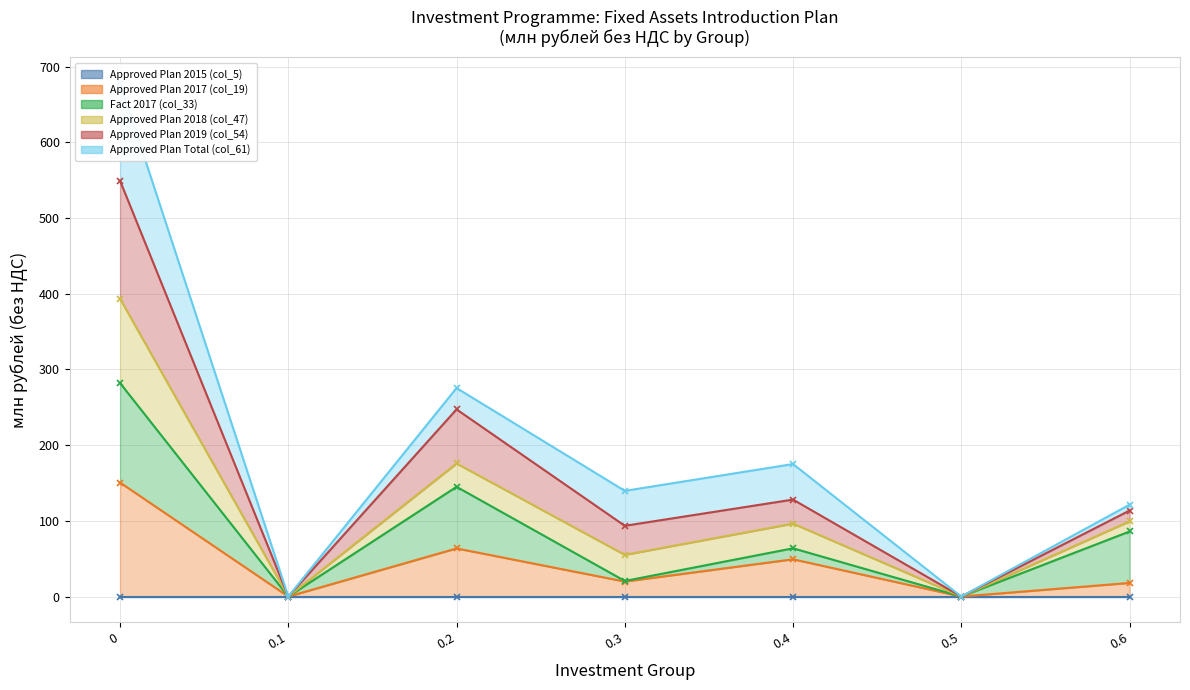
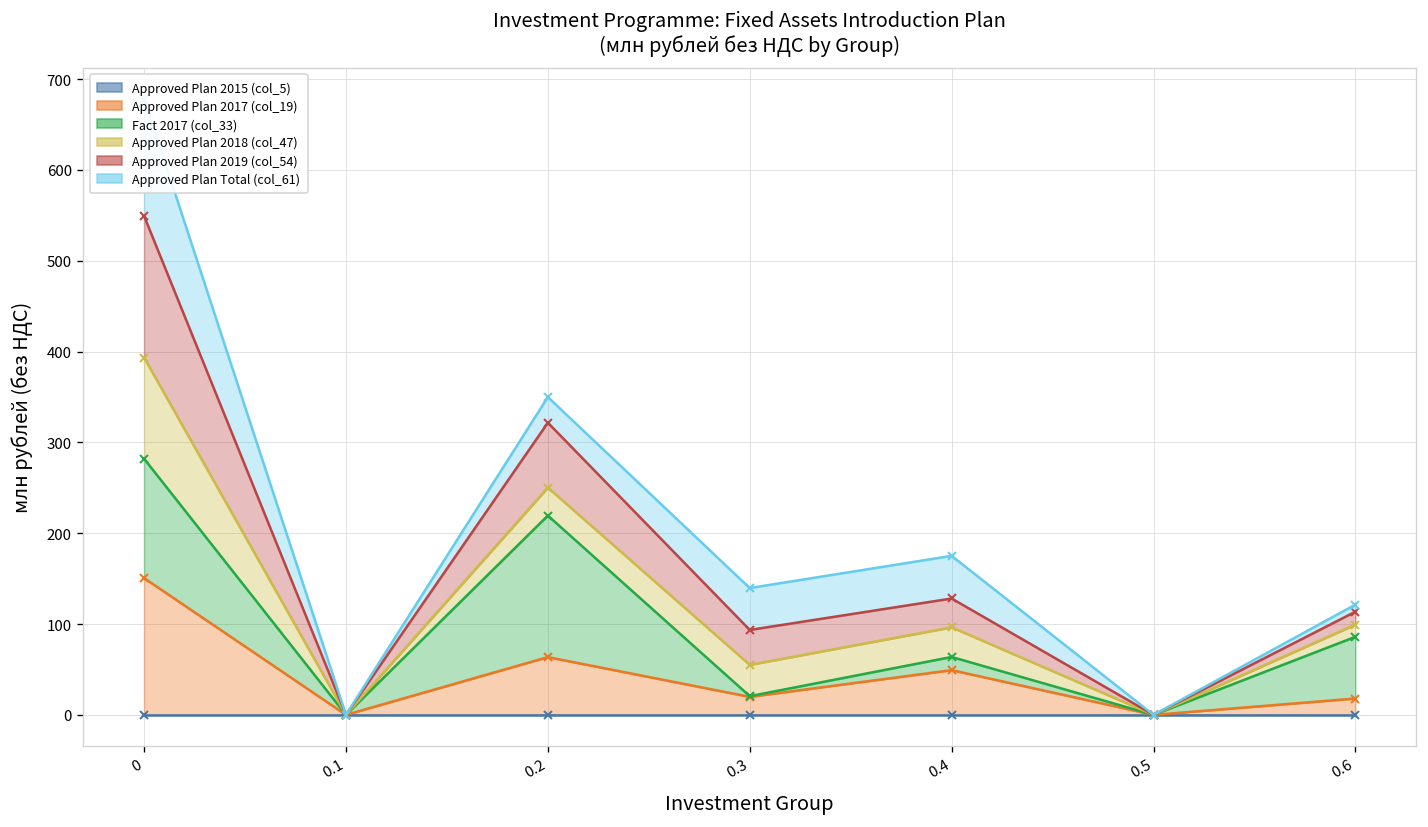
  {
    "Fact 2017 (col_33)": {
      "0": 130,
-     "0.2": 80,
+     "0.2": 160,
      "0.4": 10,
      "0.6": 70
    }
  }
